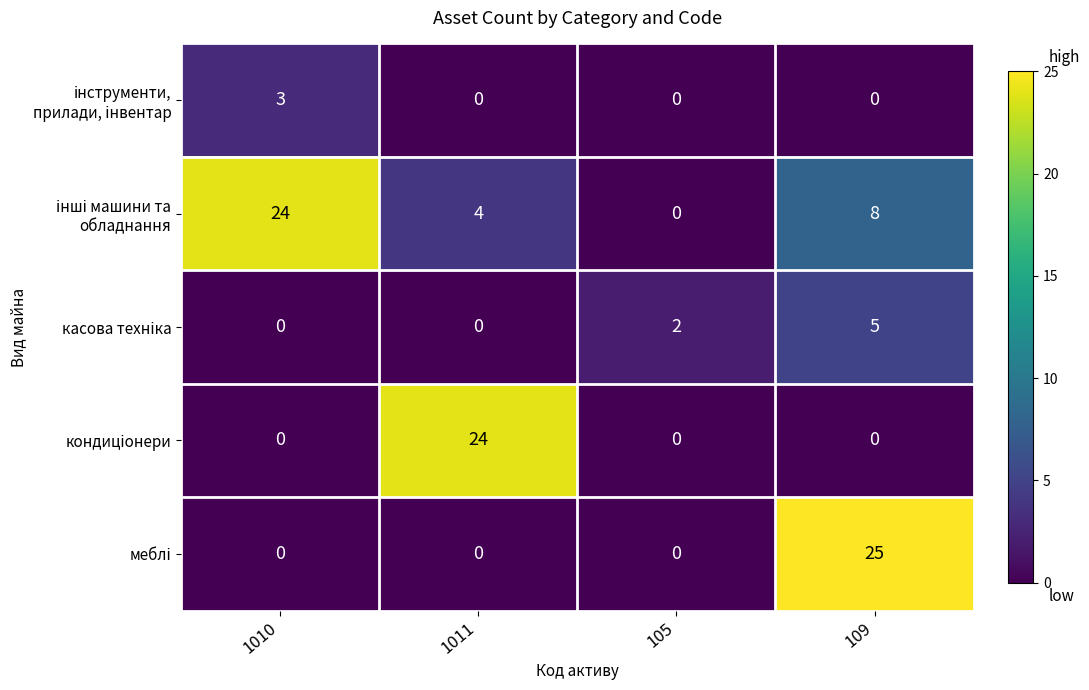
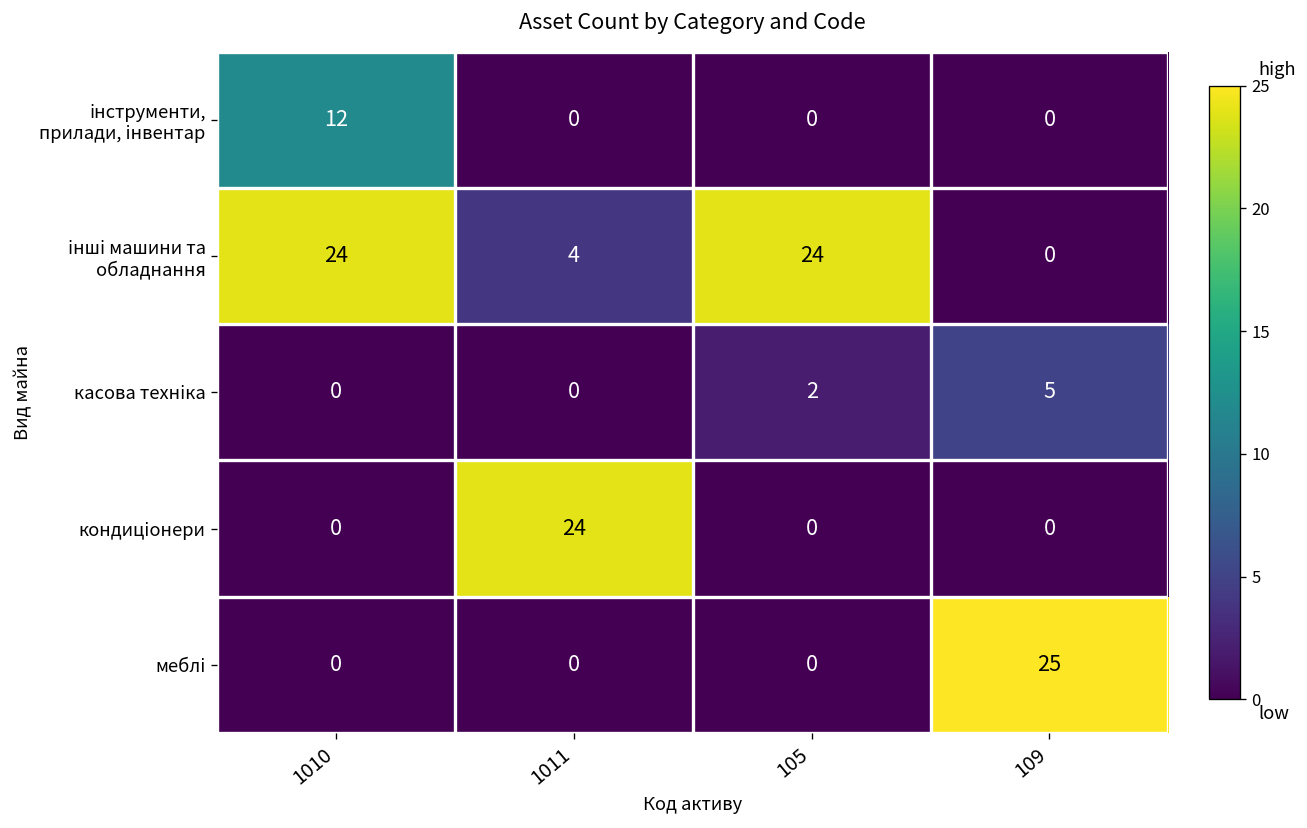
  {
    "інструменти, прилади, інвентар": {
-     "1010": 3,
+     "1010": 12,
      "1011": 0,
      "105": 0,
      "109": 0
    },
    "інші машини та обладнання": {
      "1010": 24,
      "1011": 4,
-     "105": 0,
-     "109": 8
+     "105": 24,
+     "109": 0
    },
    "касова техніка": {
      "1010": 0,
      "1011": 0,
      "105": 2,
      "109": 5
    },
    "кондиціонери": {
      "1010": 0,
      "1011": 24,
      "105": 0,
      "109": 0
    },
    "меблі": {
      "1010": 0,
      "1011": 0,
      "105": 0,
      "109": 25
    }
  }
